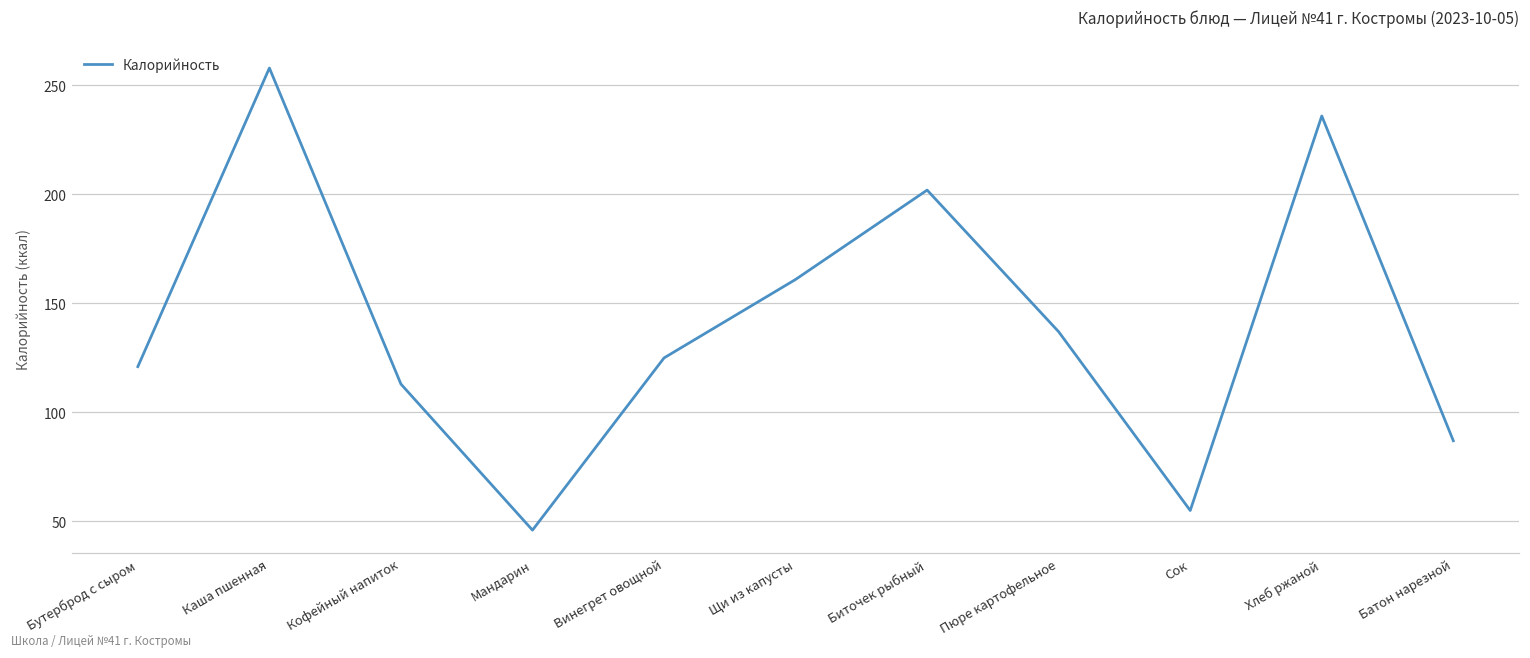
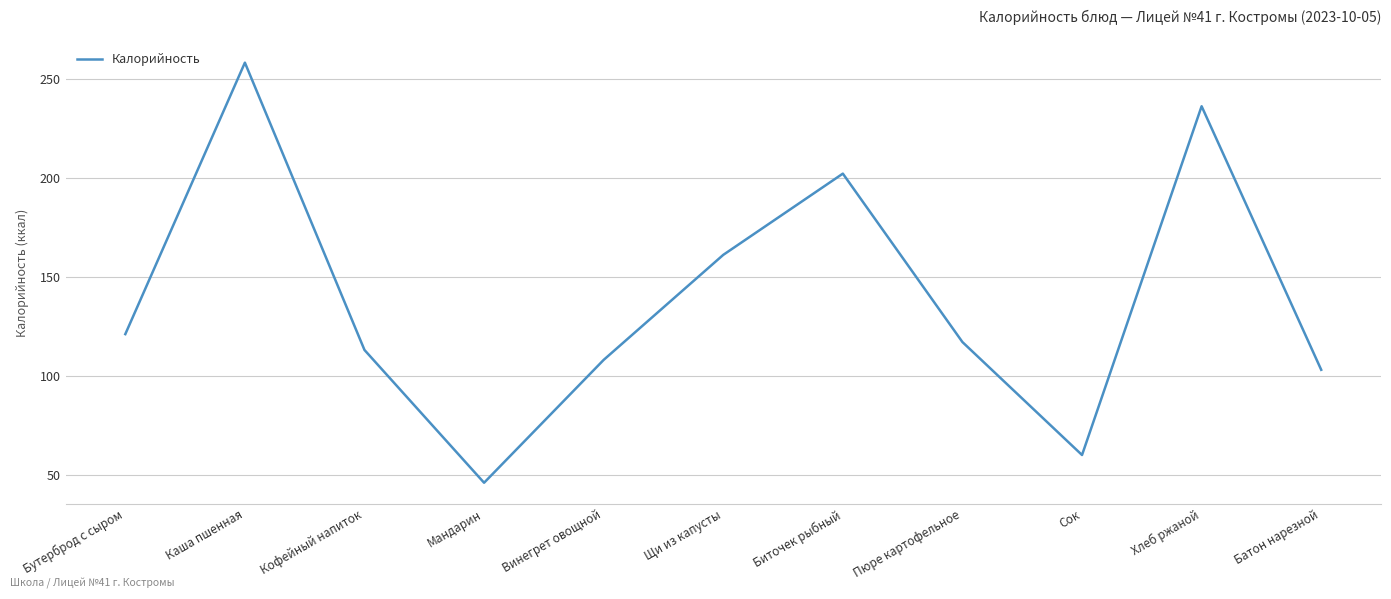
  {
    "Бутерброд с сыром": 121,
    "Каша пшенная": 258,
    "Кофейный напиток": 113,
    "Мандарин": 46,
-   "Винегрет овощной": 125,
+   "Винегрет овощной": 108,
    "Щи из капусты": 161,
    "Биточек рыбный": 202,
-   "Пюре картофельное": 137,
-   "Сок": 55,
+   "Пюре картофельное": 117,
+   "Сок": 60,
    "Хлеб ржаной": 236,
-   "Батон нарезной": 87
+   "Батон нарезной": 103
  }
